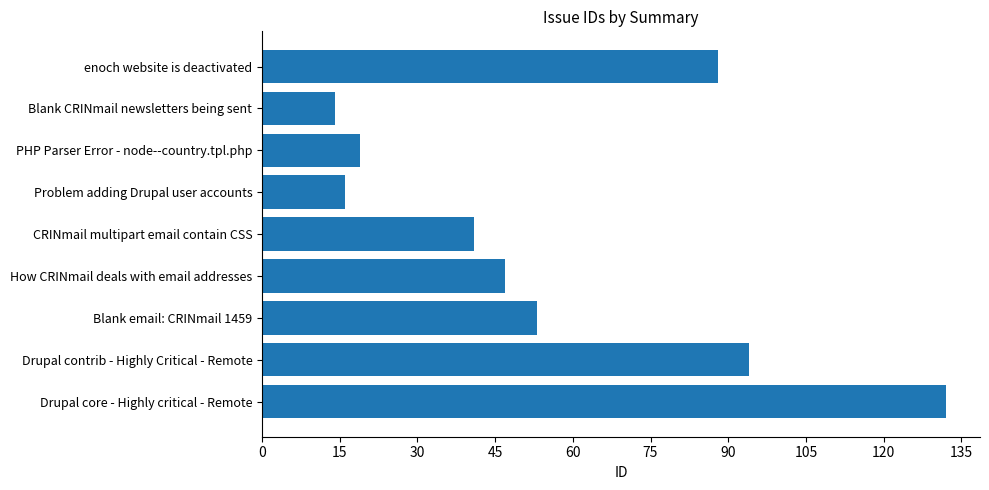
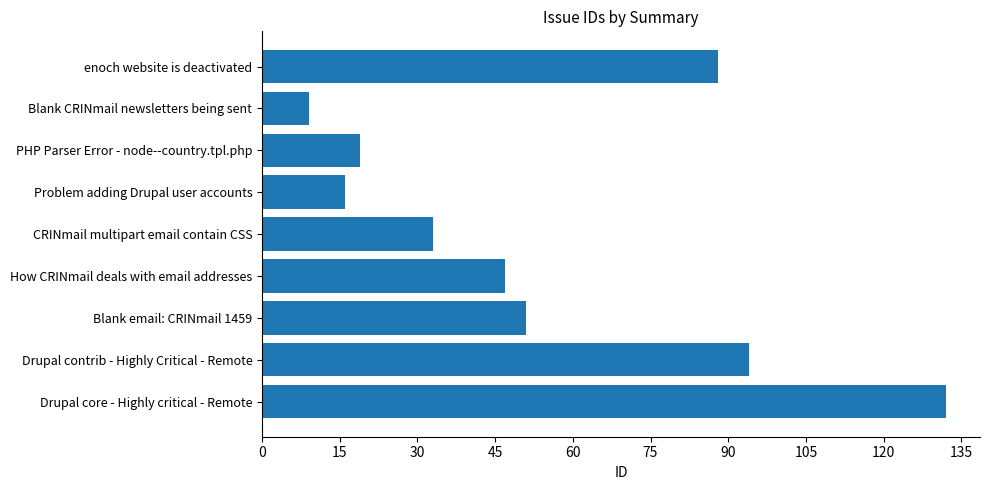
  {
    "enoch website is deactivated": 88,
-   "Blank CRINmail newsletters being sent": 14,
+   "Blank CRINmail newsletters being sent": 9,
    "PHP Parser Error - node--country.tpl.php": 19,
    "Problem adding Drupal user accounts": 16,
-   "CRINmail multipart email contain CSS": 41,
+   "CRINmail multipart email contain CSS": 33,
    "How CRINmail deals with email addresses": 47,
-   "Blank email: CRINmail 1459": 53,
+   "Blank email: CRINmail 1459": 51,
    "Drupal contrib - Highly Critical - Remote": 94,
    "Drupal core - Highly critical - Remote": 132
  }
